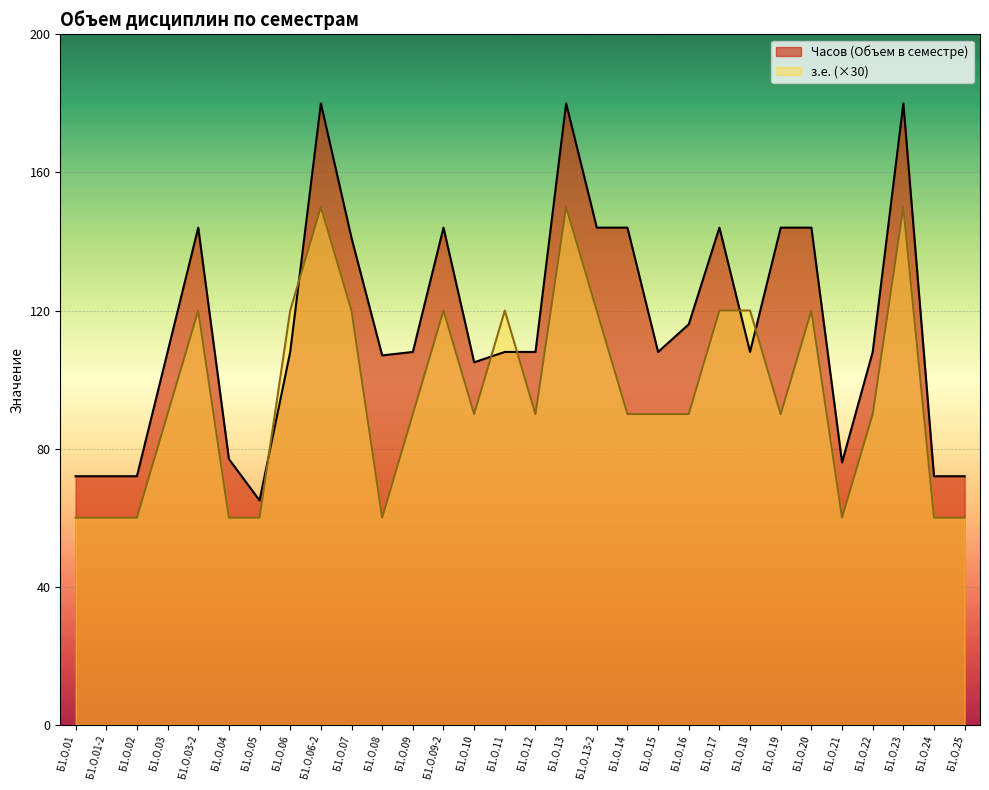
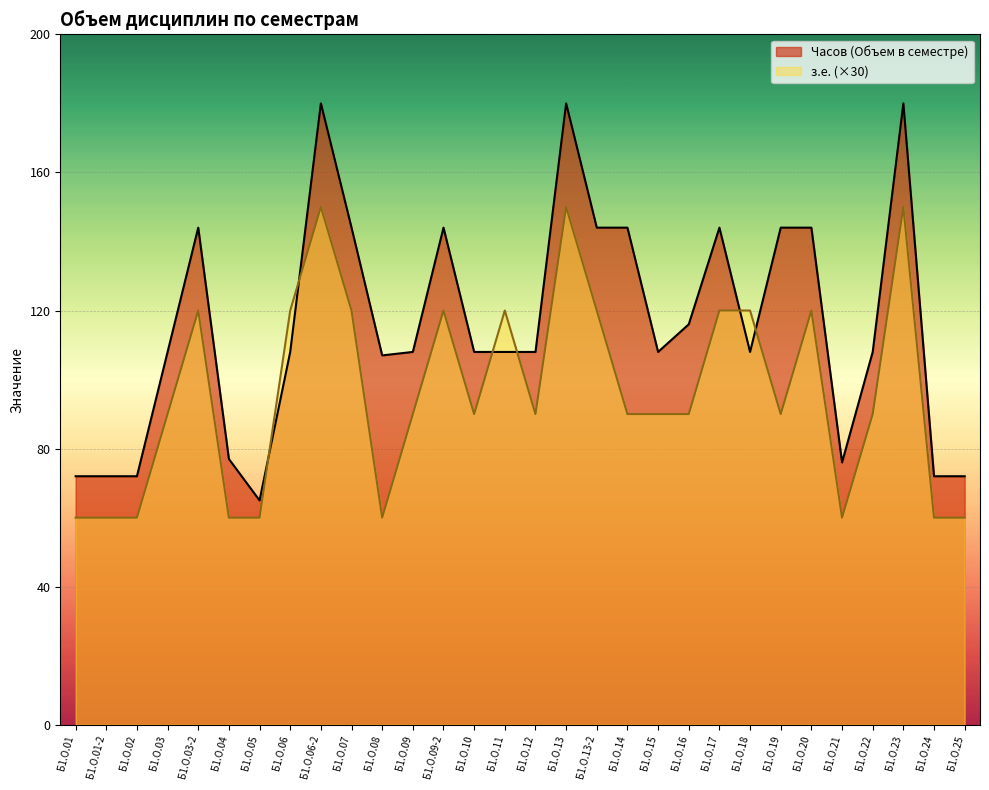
  {
    "Часов (Объем в семестре)": {
      "Б1.О.01": 72,
      "Б1.О.01-2": 72,
      "Б1.О.02": 72,
      "Б1.О.03": 108,
      "Б1.О.03-2": 144,
      "Б1.О.04": 77,
      "Б1.О.05": 65,
      "Б1.О.06": 108,
      "Б1.О.06-2": 180,
-     "Б1.О.07": 141,
+     "Б1.О.07": 144,
      "Б1.О.08": 107,
      "Б1.О.09": 108,
      "Б1.О.09-2": 144,
-     "Б1.О.10": 105,
+     "Б1.О.10": 108,
      "Б1.О.11": 108,
      "Б1.О.12": 108,
      "Б1.О.13": 180,
      "Б1.О.13-2": 144,
      "Б1.О.14": 144,
      "Б1.О.15": 108,
      "Б1.О.16": 116,
      "Б1.О.17": 144,
      "Б1.О.18": 108,
      "Б1.О.19": 144,
      "Б1.О.20": 144,
      "Б1.О.21": 76,
      "Б1.О.22": 108,
      "Б1.О.23": 180,
      "Б1.О.24": 72,
      "Б1.О.25": 72
    },
    "з.е. (×30)": {
      "Б1.О.01": 60,
      "Б1.О.01-2": 60,
      "Б1.О.02": 60,
      "Б1.О.03": 90,
      "Б1.О.03-2": 120,
      "Б1.О.04": 60,
      "Б1.О.05": 60,
      "Б1.О.06": 120,
      "Б1.О.06-2": 150,
      "Б1.О.07": 120,
      "Б1.О.08": 60,
      "Б1.О.09": 90,
      "Б1.О.09-2": 120,
      "Б1.О.10": 90,
      "Б1.О.11": 120,
      "Б1.О.12": 90,
      "Б1.О.13": 150,
      "Б1.О.13-2": 120,
      "Б1.О.14": 90,
      "Б1.О.15": 90,
      "Б1.О.16": 90,
      "Б1.О.17": 120,
      "Б1.О.18": 120,
      "Б1.О.19": 90,
      "Б1.О.20": 120,
      "Б1.О.21": 60,
      "Б1.О.22": 90,
      "Б1.О.23": 150,
      "Б1.О.24": 60,
      "Б1.О.25": 60
    }
  }
